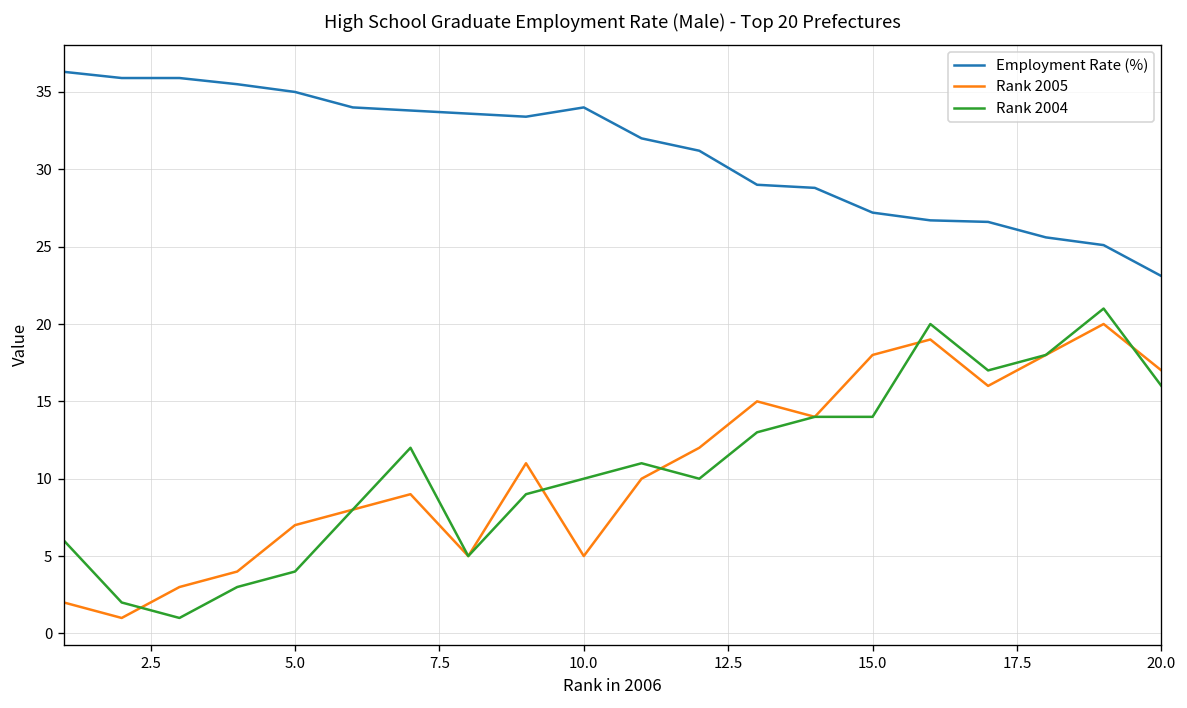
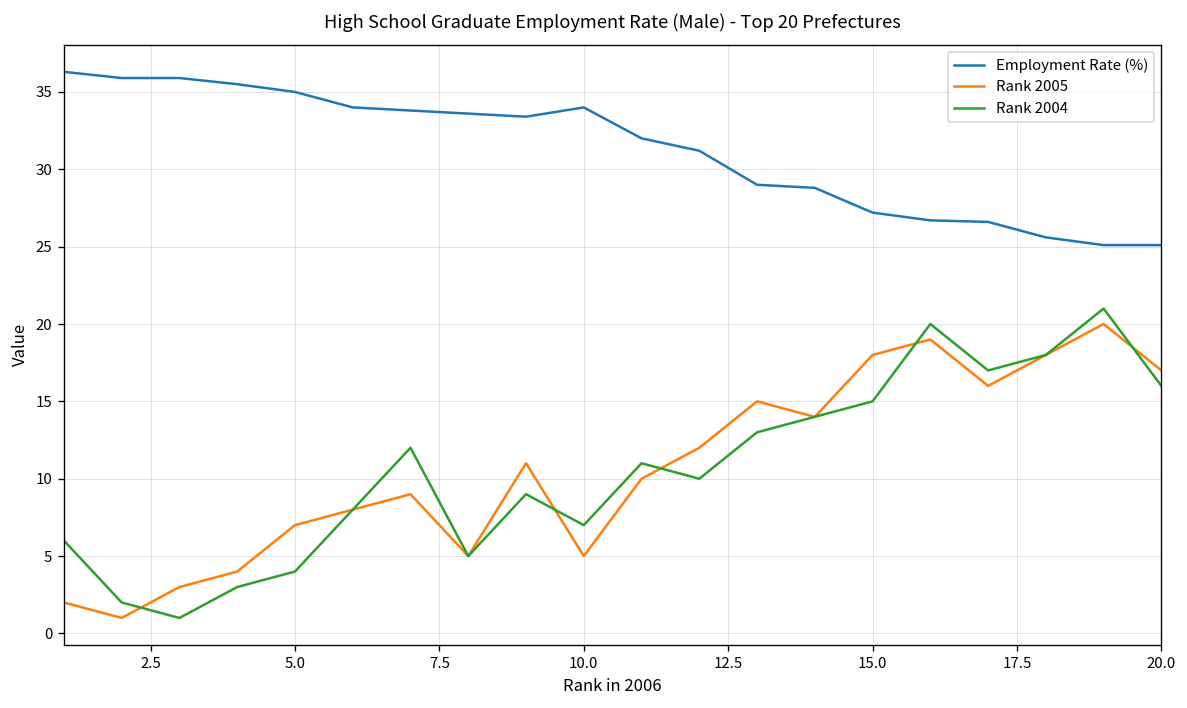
  {
    "Employment Rate (%)": {
      "5.0": 35.0,
      "10.0": 34.0,
      "15.0": 27.2,
-     "20.0": 23.1
+     "20.0": 25.1
    },
    "Rank 2005": {
      "5.0": 7.0,
      "10.0": 5.0,
      "15.0": 18.0,
      "20.0": 17.0
    },
    "Rank 2004": {
      "5.0": 4,
-     "10.0": 10,
-     "15.0": 14,
+     "10.0": 7,
+     "15.0": 15,
      "20.0": 16
    }
  }
